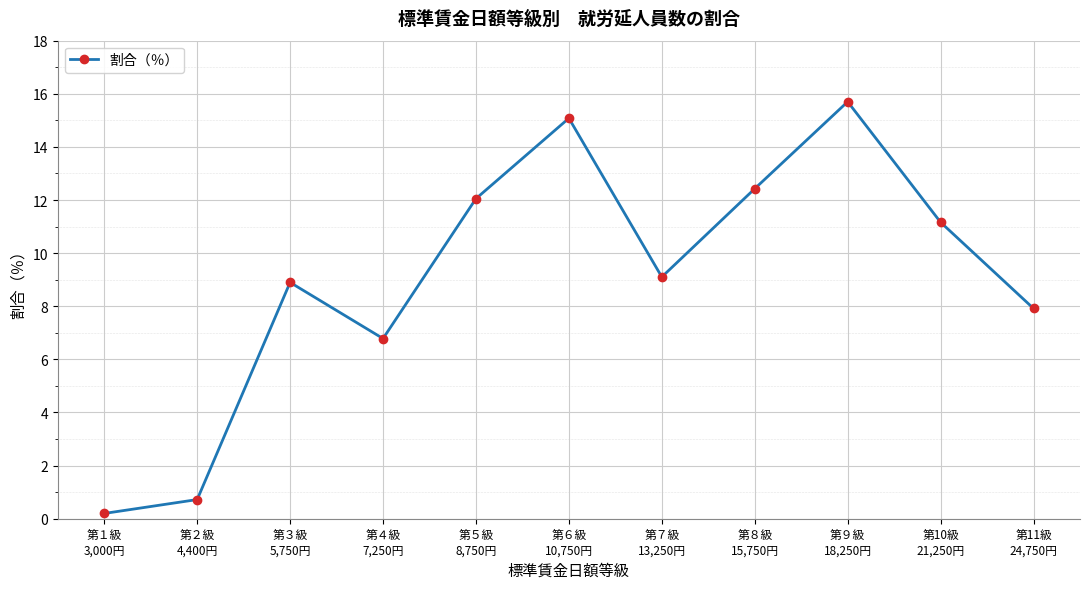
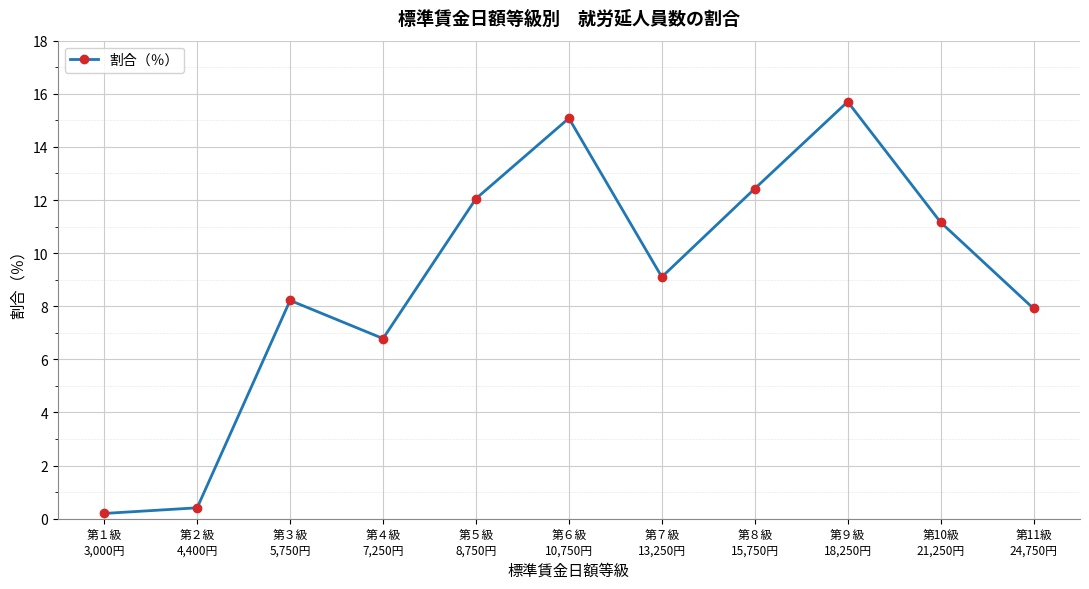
  {
    "第１級 3,000円": 0.2,
-   "第２級 4,400円": 0.7,
-   "第３級 5,750円": 8.9,
+   "第２級 4,400円": 0.4,
+   "第３級 5,750円": 8.2,
    "第４級 7,250円": 6.8,
    "第５級 8,750円": 12.1,
    "第６級 10,750円": 15.1,
    "第７級 13,250円": 9.1,
    "第８級 15,750円": 12.4,
    "第９級 18,250円": 15.7,
    "第10級 21,250円": 11.2,
    "第11級 24,750円": 7.9
  }
